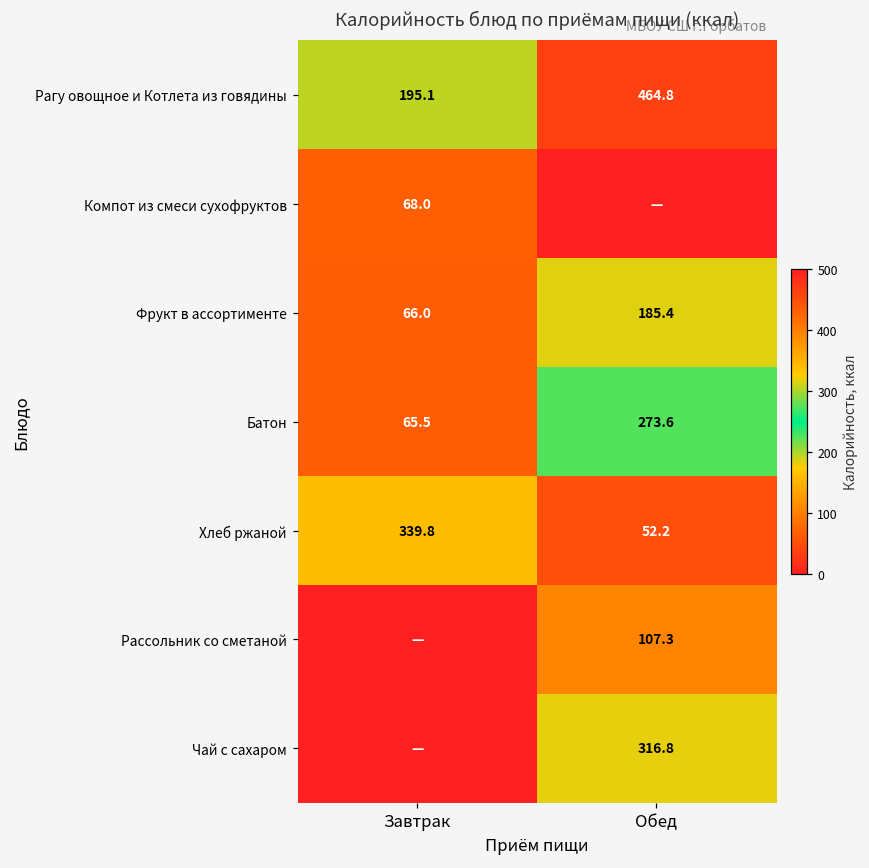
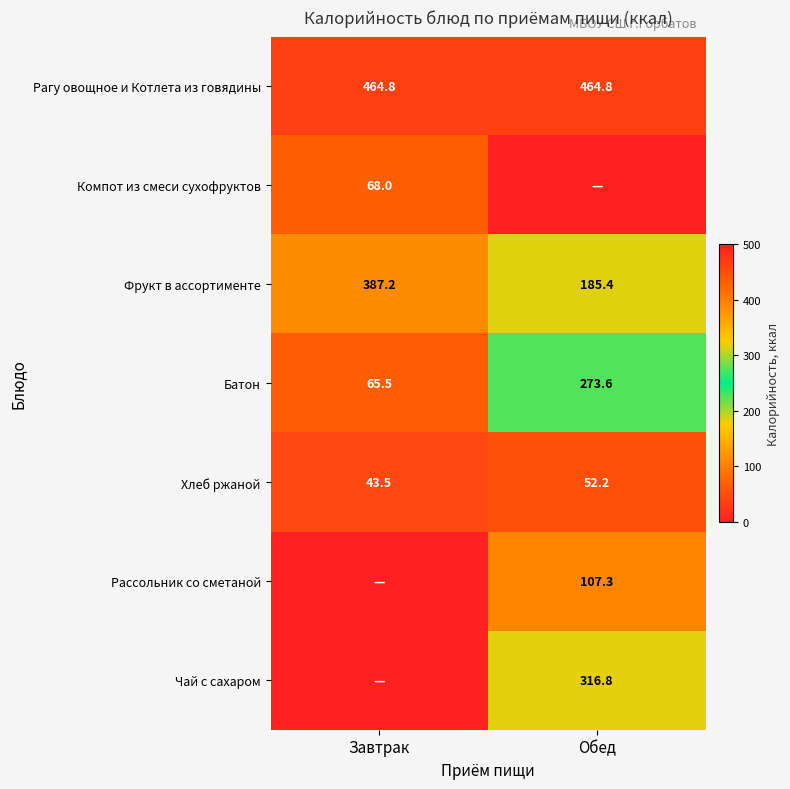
  {
    "Рагу овощное и Котлета из говядины": {
-     "Завтрак": 195.1,
+     "Завтрак": 464.8,
      "Обед": 464.8
    },
    "Компот из смеси сухофруктов": {
      "Завтрак": 68.0
    },
    "Фрукт в ассортименте": {
-     "Завтрак": 66.0,
+     "Завтрак": 387.2,
      "Обед": 185.4
    },
    "Батон": {
      "Завтрак": 65.5,
      "Обед": 273.6
    },
    "Хлеб ржаной": {
-     "Завтрак": 339.8,
+     "Завтрак": 43.5,
      "Обед": 52.2
    },
    "Рассольник со сметаной": {
      "Обед": 107.3
    },
    "Чай с сахаром": {
      "Обед": 316.8
    }
  }
